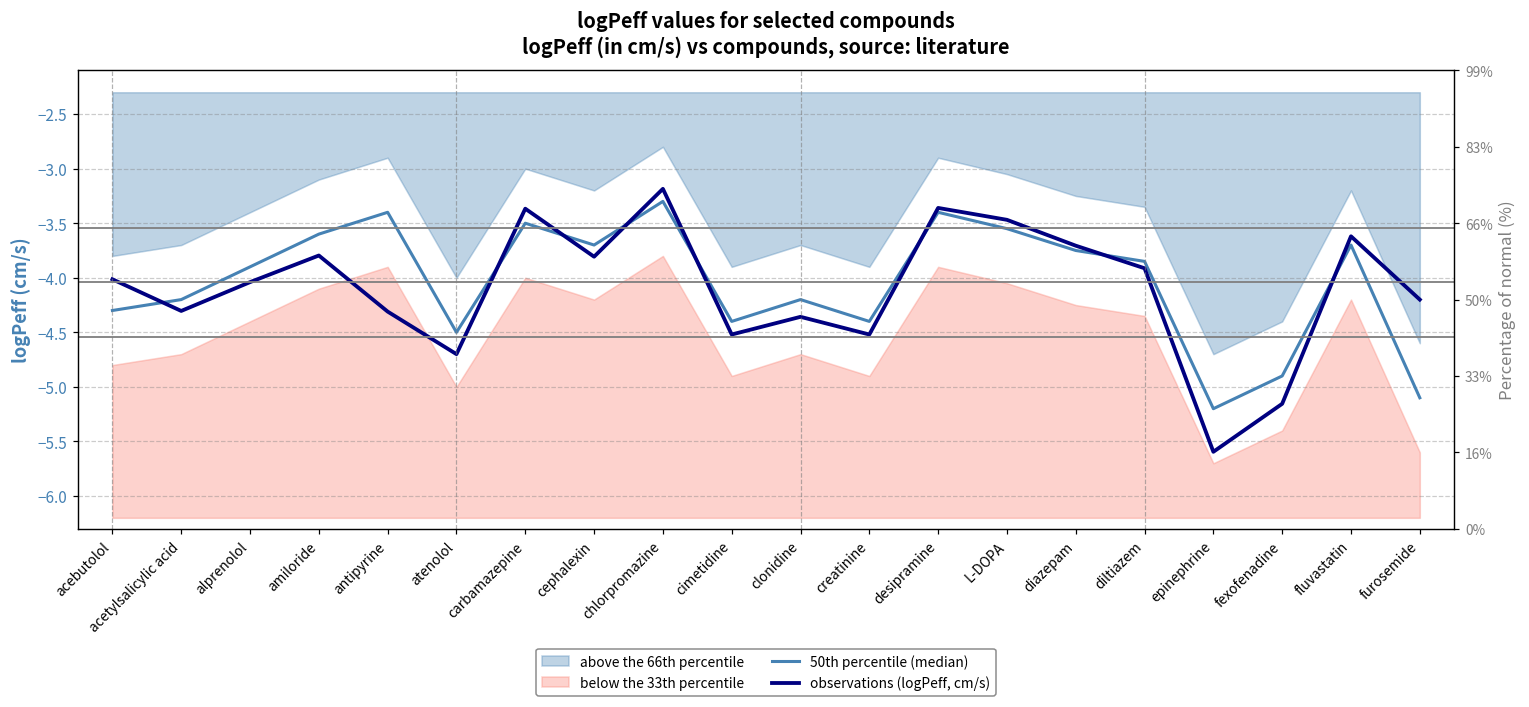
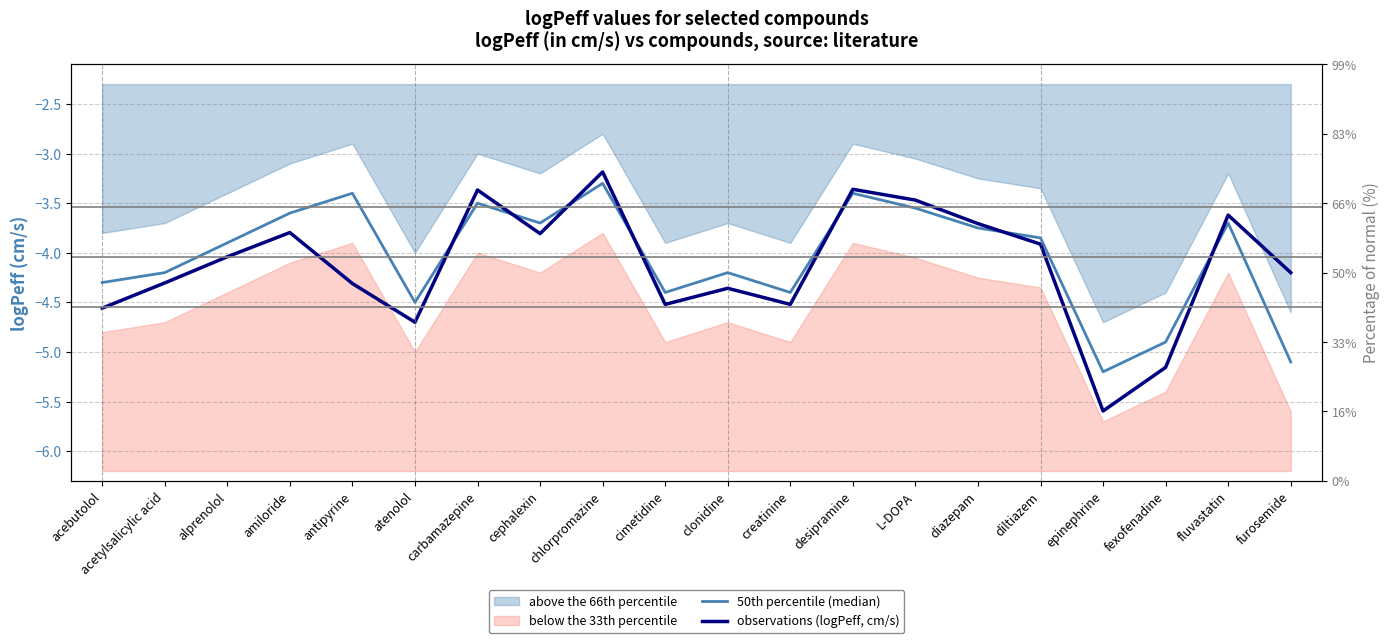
  {
    "observations (logPeff, cm/s)": {
-     "acebutolol": -4.0,
+     "acebutolol": -4.6,
      "acetylsalicylic acid": -4.3,
      "alprenolol": -4.0,
      "amiloride": -3.8,
      "antipyrine": -4.3,
      "atenolol": -4.7,
      "carbamazepine": -3.4,
      "cephalexin": -3.8,
      "chlorpromazine": -3.2,
      "cimetidine": -4.5,
      "clonidine": -4.4,
      "creatinine": -4.5,
      "desipramine": -3.4,
      "L-DOPA": -3.5,
      "diazepam": -3.7,
      "diltiazem": -3.9,
      "epinephrine": -5.6,
      "fexofenadine": -5.2,
      "fluvastatin": -3.6,
      "furosemide": -4.2
    },
    "below the 33th percentile": {
      "acebutolol": -4.8,
      "acetylsalicylic acid": -4.7,
      "alprenolol": -4.4,
      "amiloride": -4.1,
      "antipyrine": -3.9,
      "atenolol": -5.0,
      "carbamazepine": -4.0,
      "cephalexin": -4.2,
      "chlorpromazine": -3.8,
      "cimetidine": -4.9,
      "clonidine": -4.7,
      "creatinine": -4.9,
      "desipramine": -3.9,
      "L-DOPA": -4.1,
      "diazepam": -4.3,
      "diltiazem": -4.4,
      "epinephrine": -5.7,
      "fexofenadine": -5.4,
      "fluvastatin": -4.2,
      "furosemide": -5.6
    }
  }
